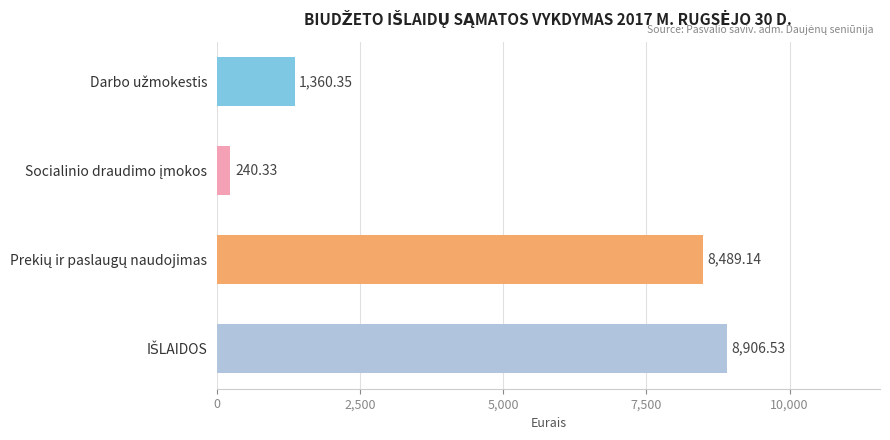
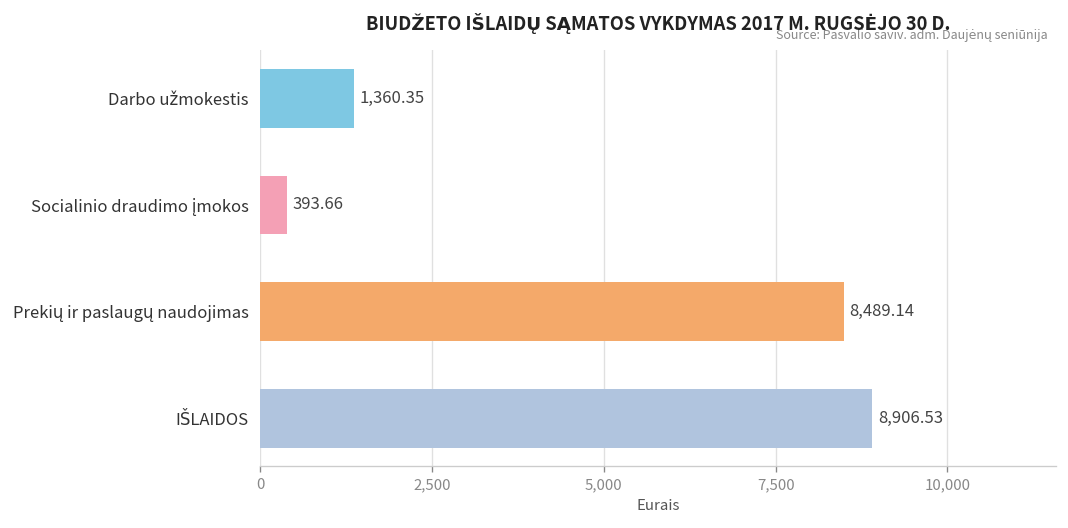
  {
    "Darbo užmokestis": "1,360.35",
-   "Socialinio draudimo įmokos": "240.33",
+   "Socialinio draudimo įmokos": "393.66",
    "Prekių ir paslaugų naudojimas": "8,489.14",
    "IŠLAIDOS": "8,906.53"
  }
